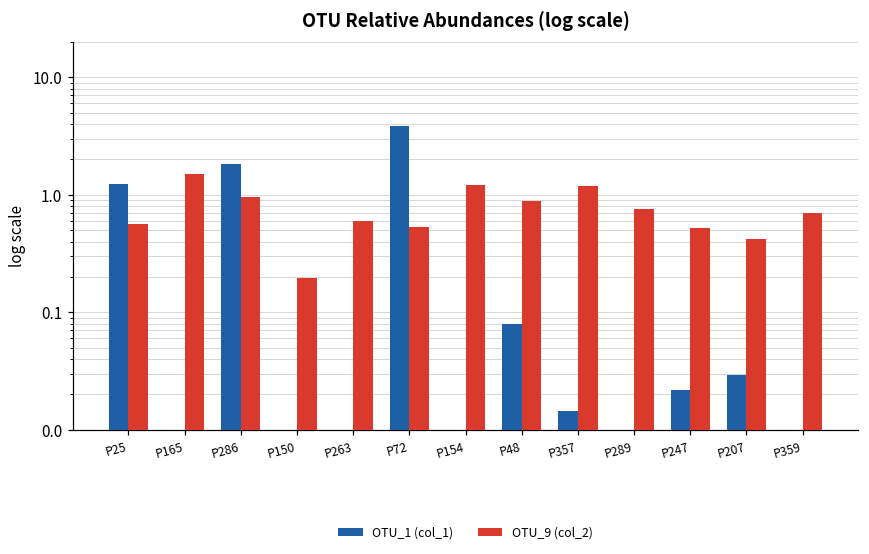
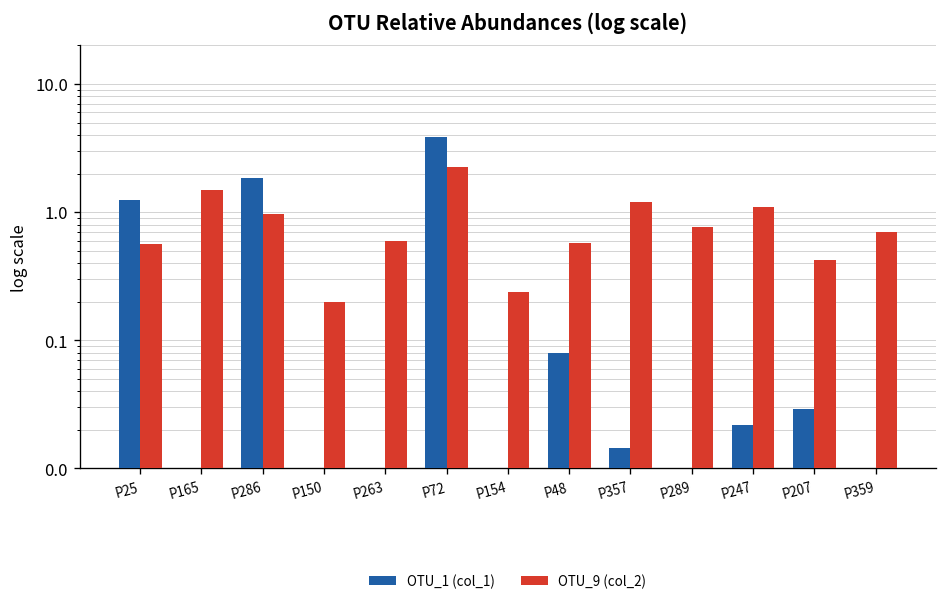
  {
    "OTU_1 (col_1)": {
      "P25": 1.2,
      "P165": 0.01,
      "P286": 1.8,
      "P150": 0.01,
      "P263": 0.01,
      "P72": 3.9,
      "P154": 0.01,
      "P48": 0.08,
      "P357": 0.015,
      "P289": 0.01,
      "P247": 0.022,
      "P207": 0.03,
      "P359": 0.01
    },
    "OTU_9 (col_2)": {
      "P25": 0.6,
      "P165": 1.5,
      "P286": 1.0,
      "P150": 0.20,
      "P263": 0.6,
-     "P72": 0.5,
-     "P154": 1.2,
-     "P48": 0.9,
+     "P72": 2.3,
+     "P154": 0.24,
+     "P48": 0.6,
      "P357": 1.2,
      "P289": 0.8,
-     "P247": 0.5,
+     "P247": 1.1,
      "P207": 0.42,
      "P359": 0.7
    }
  }
